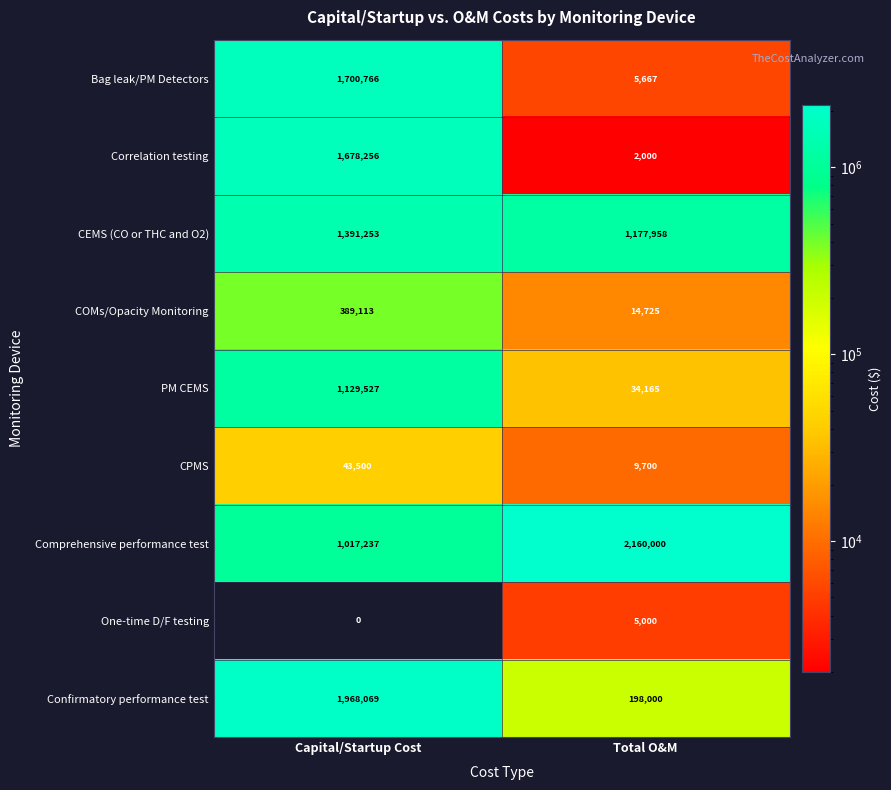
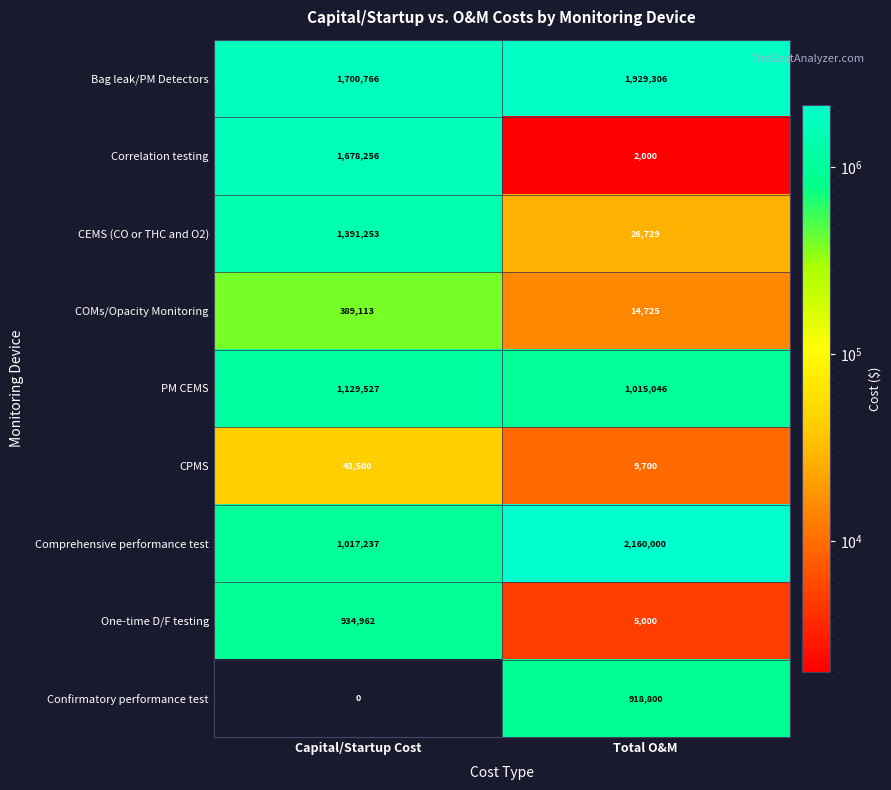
  {
    "Bag leak/PM Detectors": {
      "Capital/Startup Cost": "1,700,766",
-     "Total O&M": "5,667"
+     "Total O&M": "1,929,306"
    },
    "Correlation testing": {
      "Capital/Startup Cost": "1,678,256",
      "Total O&M": "2,000"
    },
    "CEMS (CO or THC and O2)": {
      "Capital/Startup Cost": "1,391,253",
-     "Total O&M": "1,177,958"
+     "Total O&M": "26,729"
    },
    "COMs/Opacity Monitoring": {
      "Capital/Startup Cost": "389,113",
      "Total O&M": "14,725"
    },
    "PM CEMS": {
      "Capital/Startup Cost": "1,129,527",
-     "Total O&M": "34,165"
+     "Total O&M": "1,015,046"
    },
    "CPMS": {
      "Capital/Startup Cost": "43,500",
      "Total O&M": "9,700"
    },
    "Comprehensive performance test": {
      "Capital/Startup Cost": "1,017,237",
      "Total O&M": "2,160,000"
    },
    "One-time D/F testing": {
-     "Capital/Startup Cost": "0",
+     "Capital/Startup Cost": "934,962",
      "Total O&M": "5,000"
    },
    "Confirmatory performance test": {
-     "Capital/Startup Cost": "1,968,069",
-     "Total O&M": "198,000"
+     "Capital/Startup Cost": "0",
+     "Total O&M": "918,800"
    }
  }
